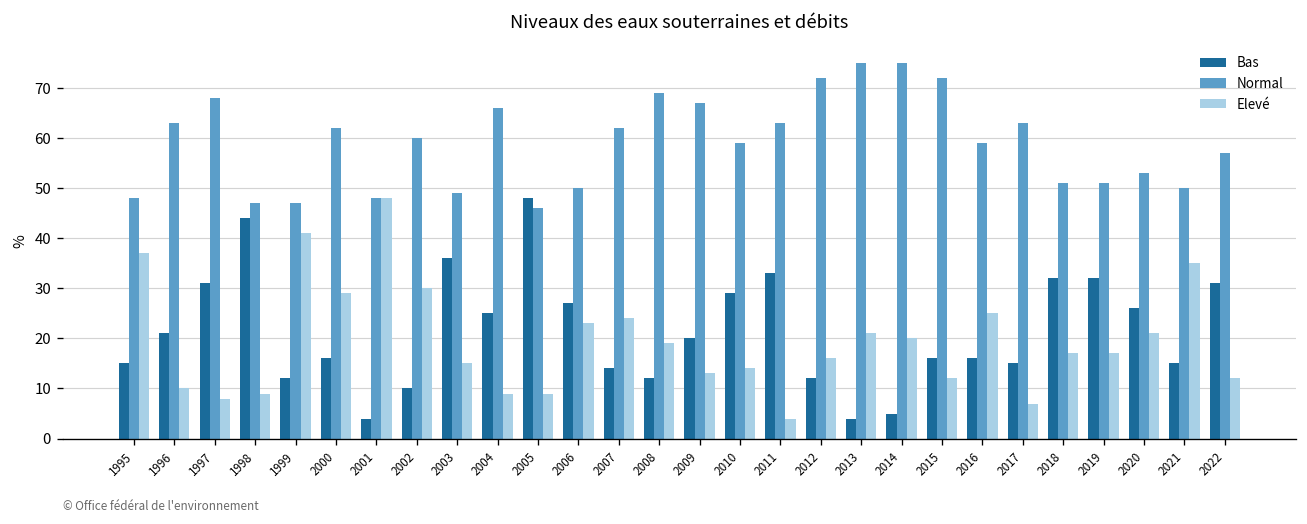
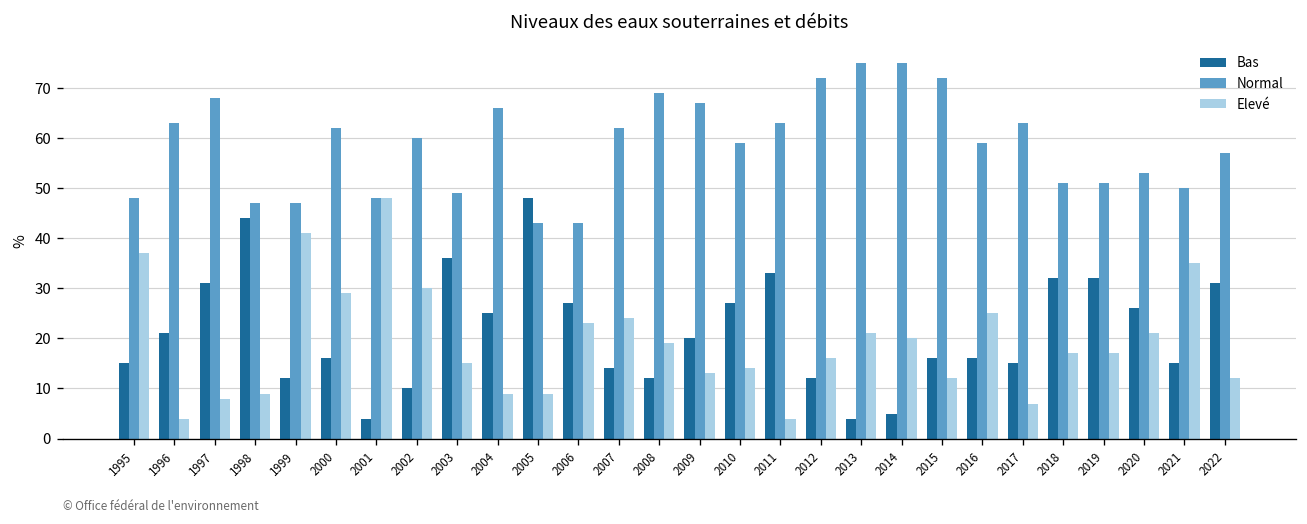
  {
    "Bas": {
      "1995": 15,
      "1996": 21,
      "1997": 31,
      "1998": 44,
      "1999": 12,
      "2000": 16,
      "2001": 4,
      "2002": 10,
      "2003": 36,
      "2004": 25,
      "2005": 48,
      "2006": 27,
      "2007": 14,
      "2008": 12,
      "2009": 20,
-     "2010": 29,
+     "2010": 27,
      "2011": 33,
      "2012": 12,
      "2013": 4,
      "2014": 5,
      "2015": 16,
      "2016": 16,
      "2017": 15,
      "2018": 32,
      "2019": 32,
      "2020": 26,
      "2021": 15,
      "2022": 31
    },
    "Normal": {
      "1995": 48,
      "1996": 63,
      "1997": 68,
      "1998": 47,
      "1999": 47,
      "2000": 62,
      "2001": 48,
      "2002": 60,
      "2003": 49,
      "2004": 66,
-     "2005": 46,
-     "2006": 50,
+     "2005": 43,
+     "2006": 43,
      "2007": 62,
      "2008": 69,
      "2009": 67,
      "2010": 59,
      "2011": 63,
      "2012": 72,
      "2013": 75,
      "2014": 75,
      "2015": 72,
      "2016": 59,
      "2017": 63,
      "2018": 51,
      "2019": 51,
      "2020": 53,
      "2021": 50,
      "2022": 57
    },
    "Elevé": {
      "1995": 37,
-     "1996": 10,
+     "1996": 4,
      "1997": 8,
      "1998": 9,
      "1999": 41,
      "2000": 29,
      "2001": 48,
      "2002": 30,
      "2003": 15,
      "2004": 9,
      "2005": 9,
      "2006": 23,
      "2007": 24,
      "2008": 19,
      "2009": 13,
      "2010": 14,
      "2011": 4,
      "2012": 16,
      "2013": 21,
      "2014": 20,
      "2015": 12,
      "2016": 25,
      "2017": 7,
      "2018": 17,
      "2019": 17,
      "2020": 21,
      "2021": 35,
      "2022": 12
    }
  }
